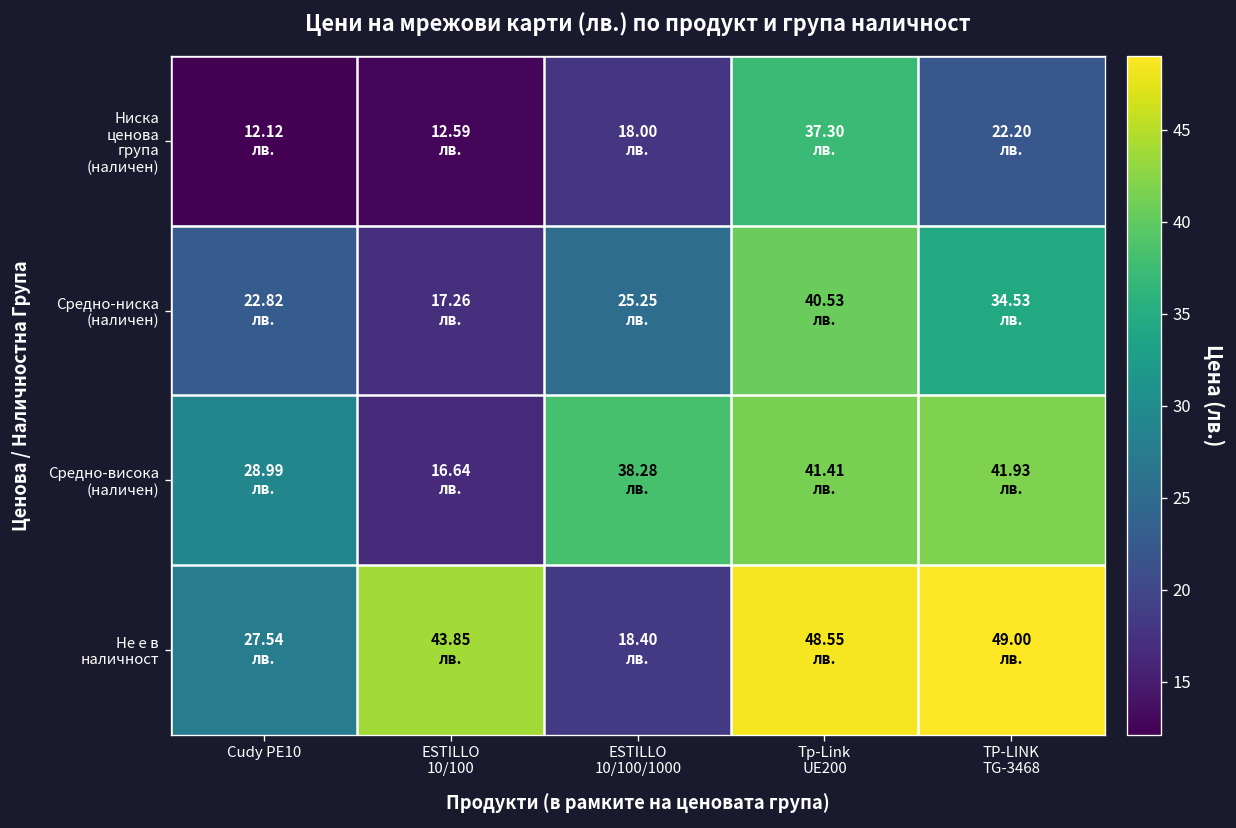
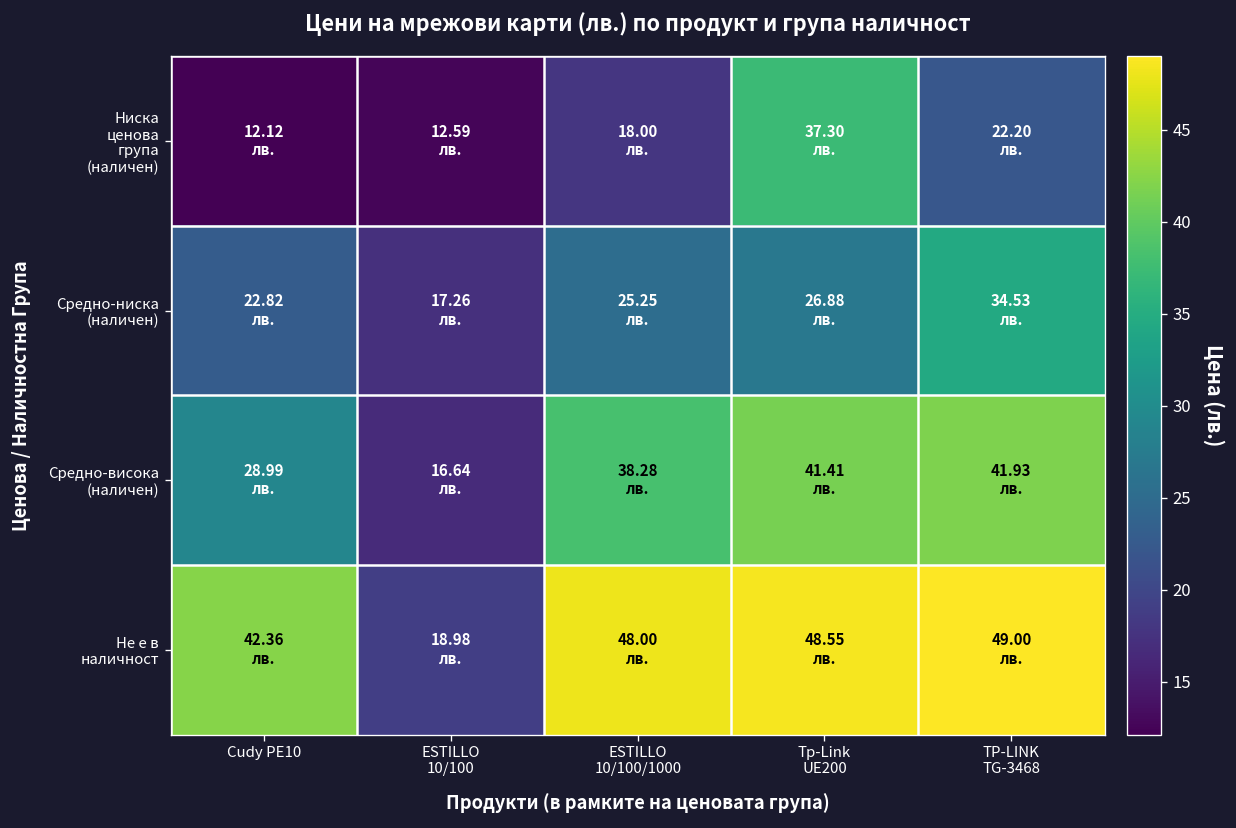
  {
    "Ниска ценова група (наличен)": {
      "Cudy PE10": 12.12,
      "ESTILLO 10/100": 12.59,
      "ESTILLO 10/100/1000": 18.00,
      "Tp-Link UE200": 37.30,
      "TP-LINK TG-3468": 22.20
    },
    "Средно-ниска (наличен)": {
      "Cudy PE10": 22.82,
      "ESTILLO 10/100": 17.26,
      "ESTILLO 10/100/1000": 25.25,
-     "Tp-Link UE200": 40.53,
+     "Tp-Link UE200": 26.88,
      "TP-LINK TG-3468": 34.53
    },
    "Средно-висока (наличен)": {
      "Cudy PE10": 28.99,
      "ESTILLO 10/100": 16.64,
      "ESTILLO 10/100/1000": 38.28,
      "Tp-Link UE200": 41.41,
      "TP-LINK TG-3468": 41.93
    },
    "Не е в наличност": {
-     "Cudy PE10": 27.54,
-     "ESTILLO 10/100": 43.85,
-     "ESTILLO 10/100/1000": 18.40,
+     "Cudy PE10": 42.36,
+     "ESTILLO 10/100": 18.98,
+     "ESTILLO 10/100/1000": 48.00,
      "Tp-Link UE200": 48.55,
      "TP-LINK TG-3468": 49.00
    }
  }
